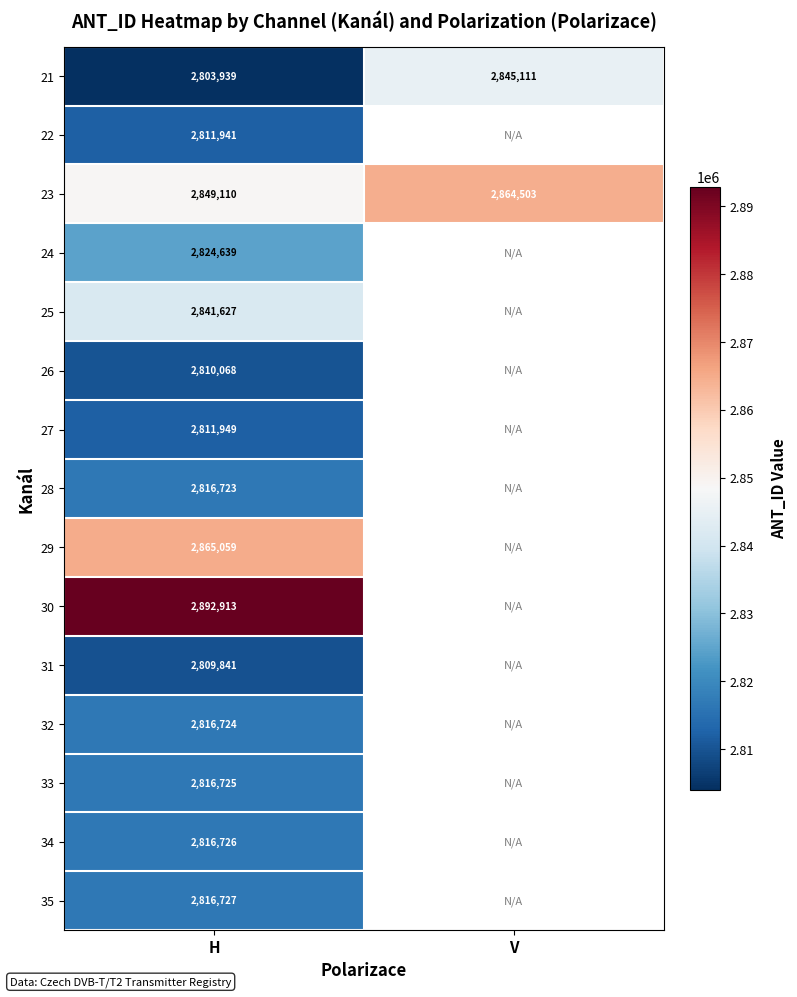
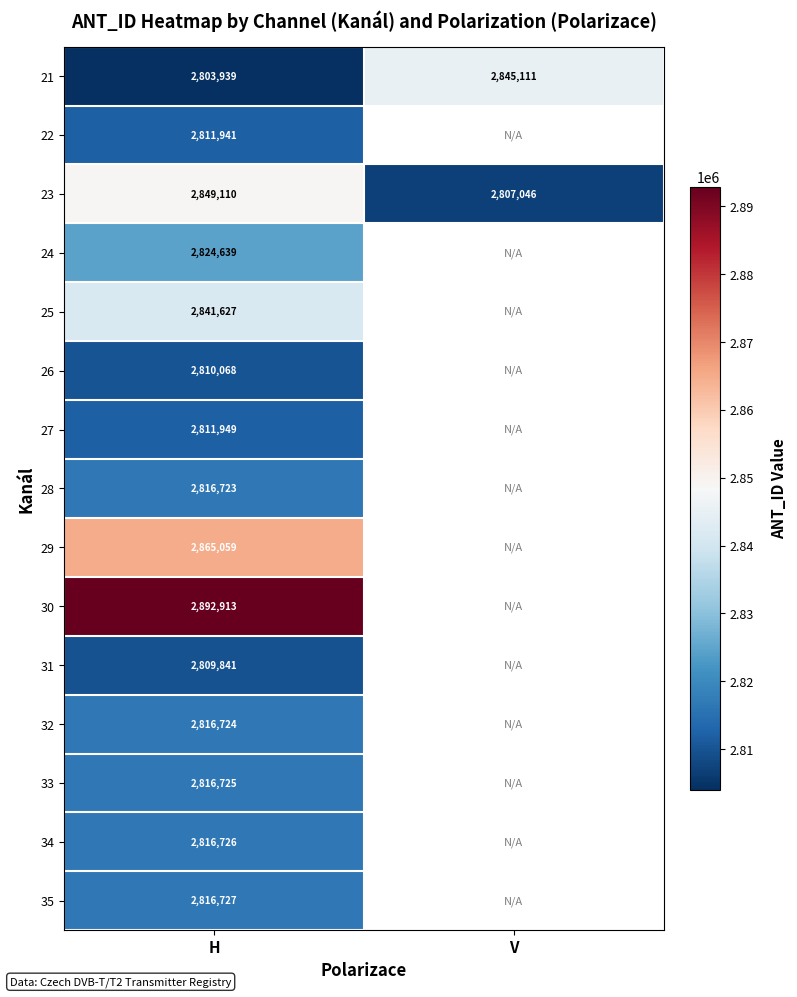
  {
    "21": {
      "H": "2,803,939",
      "V": "2,845,111"
    },
    "22": {
      "H": "2,811,941"
    },
    "23": {
      "H": "2,849,110",
-     "V": "2,864,503"
+     "V": "2,807,046"
    },
    "24": {
      "H": "2,824,639"
    },
    "25": {
      "H": "2,841,627"
    },
    "26": {
      "H": "2,810,068"
    },
    "27": {
      "H": "2,811,949"
    },
    "28": {
      "H": "2,816,723"
    },
    "29": {
      "H": "2,865,059"
    },
    "30": {
      "H": "2,892,913"
    },
    "31": {
      "H": "2,809,841"
    },
    "32": {
      "H": "2,816,724"
    },
    "33": {
      "H": "2,816,725"
    },
    "34": {
      "H": "2,816,726"
    },
    "35": {
      "H": "2,816,727"
    }
  }
